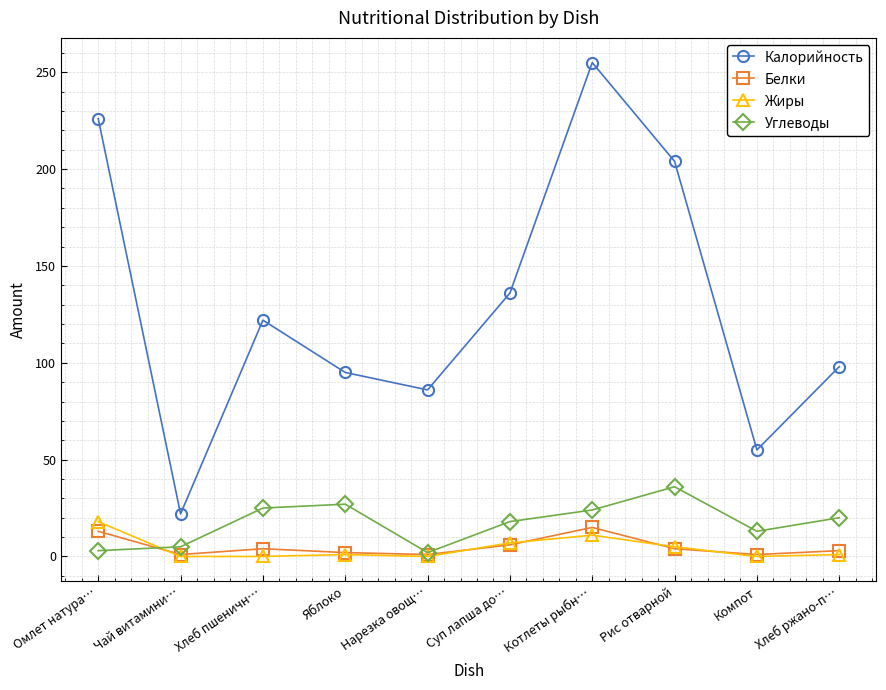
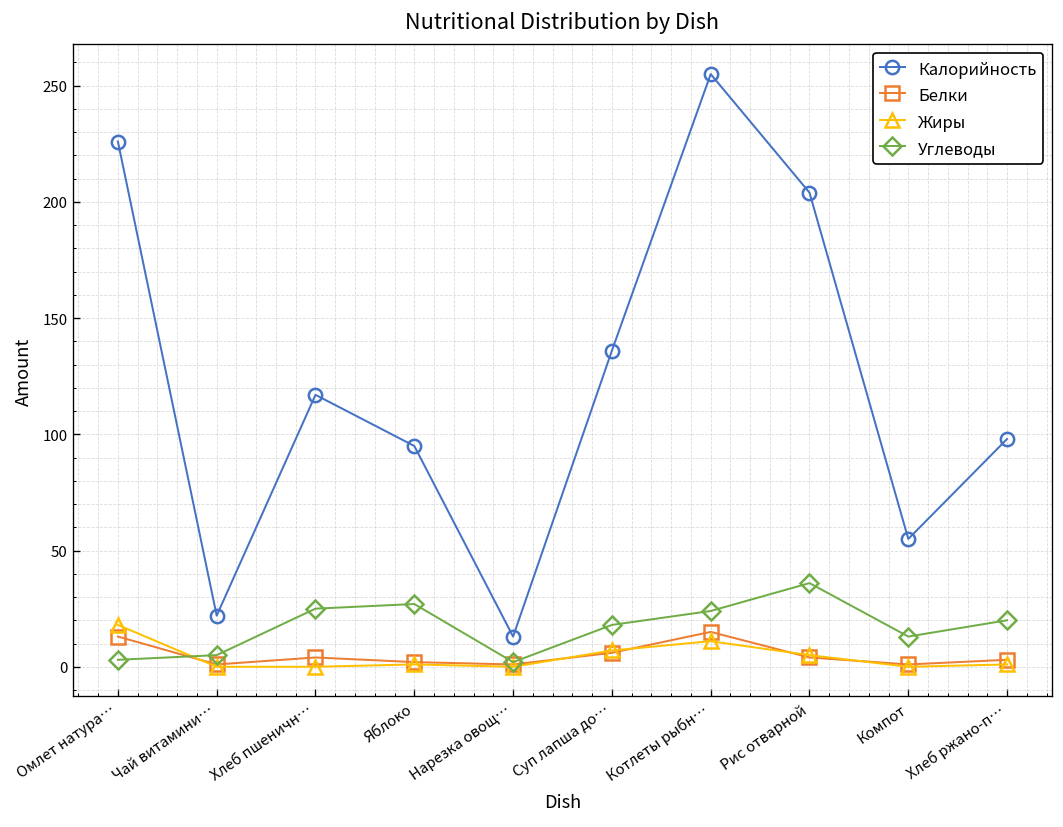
  {
    "Калорийность": {
      "Омлет натура…": 226,
      "Чай витамини…": 22,
-     "Хлеб пшеничн…": 122,
+     "Хлеб пшеничн…": 117,
      "Яблоко": 95,
-     "Нарезка овощ…": 86,
+     "Нарезка овощ…": 13,
      "Суп лапша до…": 136,
      "Котлеты рыбн…": 255,
      "Рис отварной": 204,
      "Компот": 55,
      "Хлеб ржано-п…": 98
    },
    "Белки": {
      "Омлет натура…": 13,
      "Хлеб пшеничн…": 4,
      "Котлеты рыбн…": 15,
      "Хлеб ржано-п…": 3
    },
    "Жиры": {
      "Омлет натура…": 18,
      "Хлеб пшеничн…": 0,
      "Котлеты рыбн…": 11,
      "Хлеб ржано-п…": 1
    },
    "Углеводы": {
      "Омлет натура…": 3,
      "Чай витамини…": 5,
      "Хлеб пшеничн…": 25,
      "Яблоко": 27,
      "Суп лапша до…": 18,
      "Котлеты рыбн…": 24,
      "Рис отварной": 36,
      "Компот": 13,
      "Хлеб ржано-п…": 20
    }
  }
